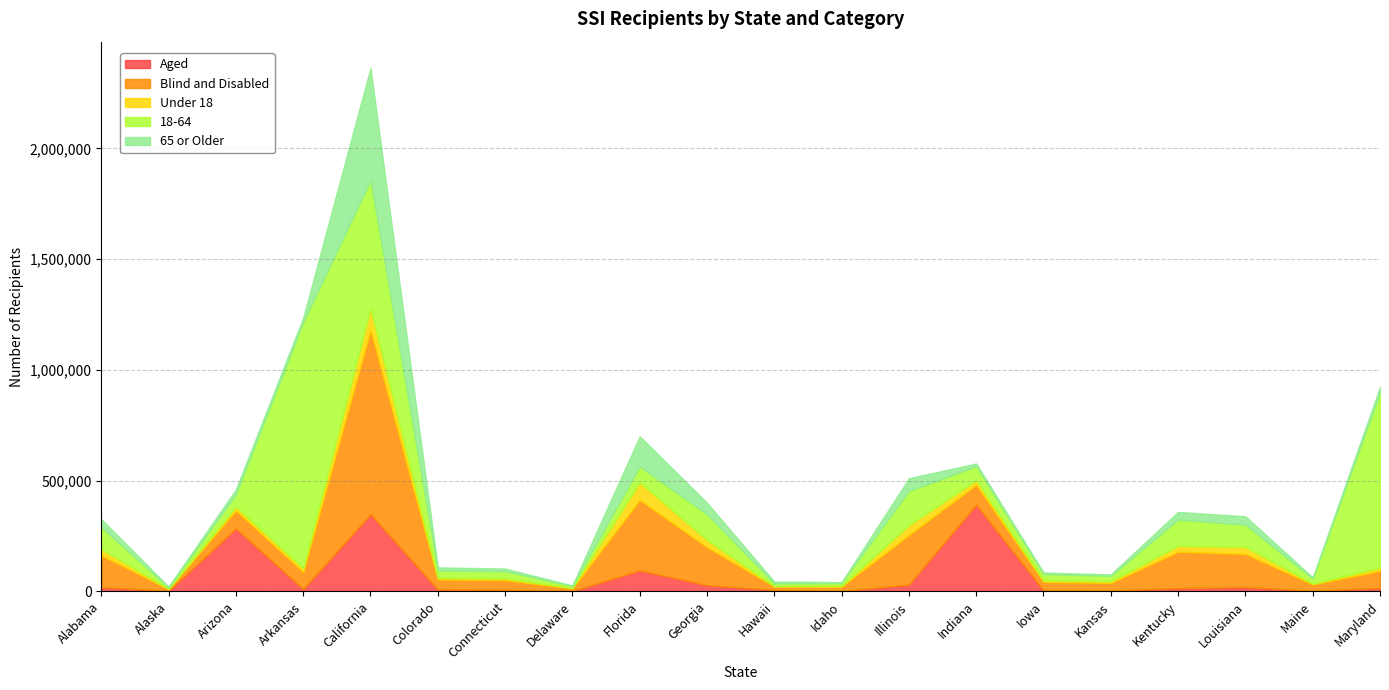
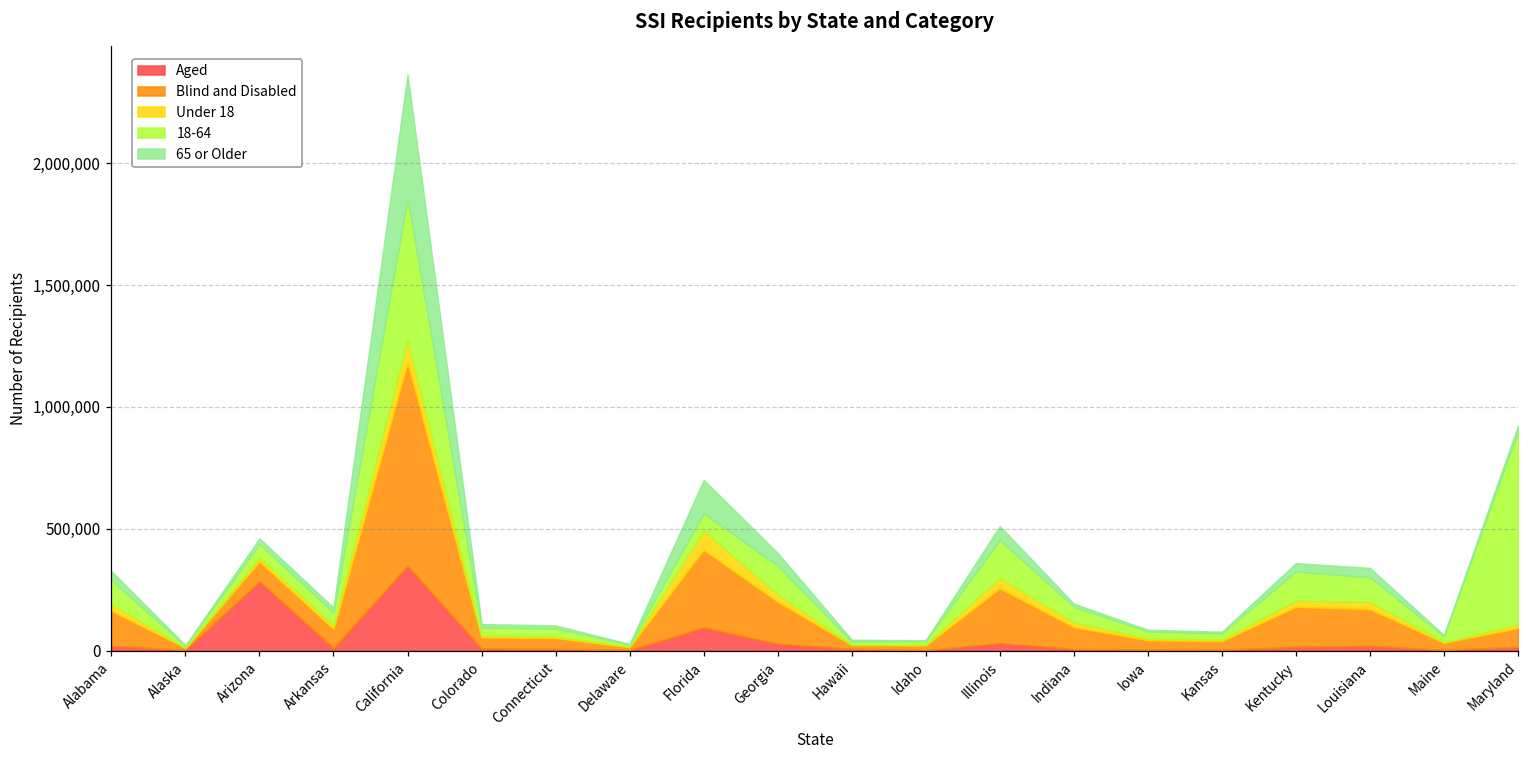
  {
    "Aged": {
      "Alabama": "20,000",
      "Arizona": "280,000",
      "California": "350,000",
      "Florida": "90,000",
      "Georgia": "30,000",
      "Illinois": "30,000",
-     "Indiana": "390,000",
+     "Indiana": "10,000",
      "Kentucky": "10,000",
      "Louisiana": "20,000",
      "Maryland": "20,000"
    },
    "Blind and Disabled": {
      "Alabama": "140,000",
      "Arizona": "80,000",
      "Arkansas": "80,000",
      "California": "830,000",
      "Florida": "320,000",
      "Georgia": "170,000",
      "Illinois": "220,000",
      "Indiana": "90,000",
      "Kentucky": "160,000",
      "Louisiana": "150,000",
      "Maryland": "80,000"
    },
    "Under 18": {
      "Alabama": "30,000",
      "Arizona": "20,000",
      "Arkansas": "20,000",
      "California": "100,000",
      "Florida": "80,000",
      "Georgia": "30,000",
      "Illinois": "40,000",
      "Indiana": "20,000",
      "Kentucky": "30,000",
      "Louisiana": "30,000",
      "Maryland": "10,000"
    },
    "18-64": {
      "Alabama": "100,000",
      "Arizona": "60,000",
-     "Arkansas": "1,110,000",
+     "Arkansas": "50,000",
      "California": "580,000",
      "Colorado": "30,000",
      "Connecticut": "30,000",
      "Florida": "70,000",
      "Georgia": "120,000",
      "Illinois": "150,000",
      "Indiana": "60,000",
      "Kentucky": "120,000",
      "Louisiana": "100,000",
      "Maryland": "790,000"
    },
    "65 or Older": {
      "Alabama": "40,000",
      "Arizona": "20,000",
      "Arkansas": "20,000",
      "California": "510,000",
      "Colorado": "10,000",
      "Connecticut": "10,000",
      "Florida": "140,000",
      "Georgia": "50,000",
      "Illinois": "60,000",
      "Indiana": "10,000",
      "Kentucky": "30,000",
      "Louisiana": "40,000",
      "Maryland": "20,000"
    }
  }
